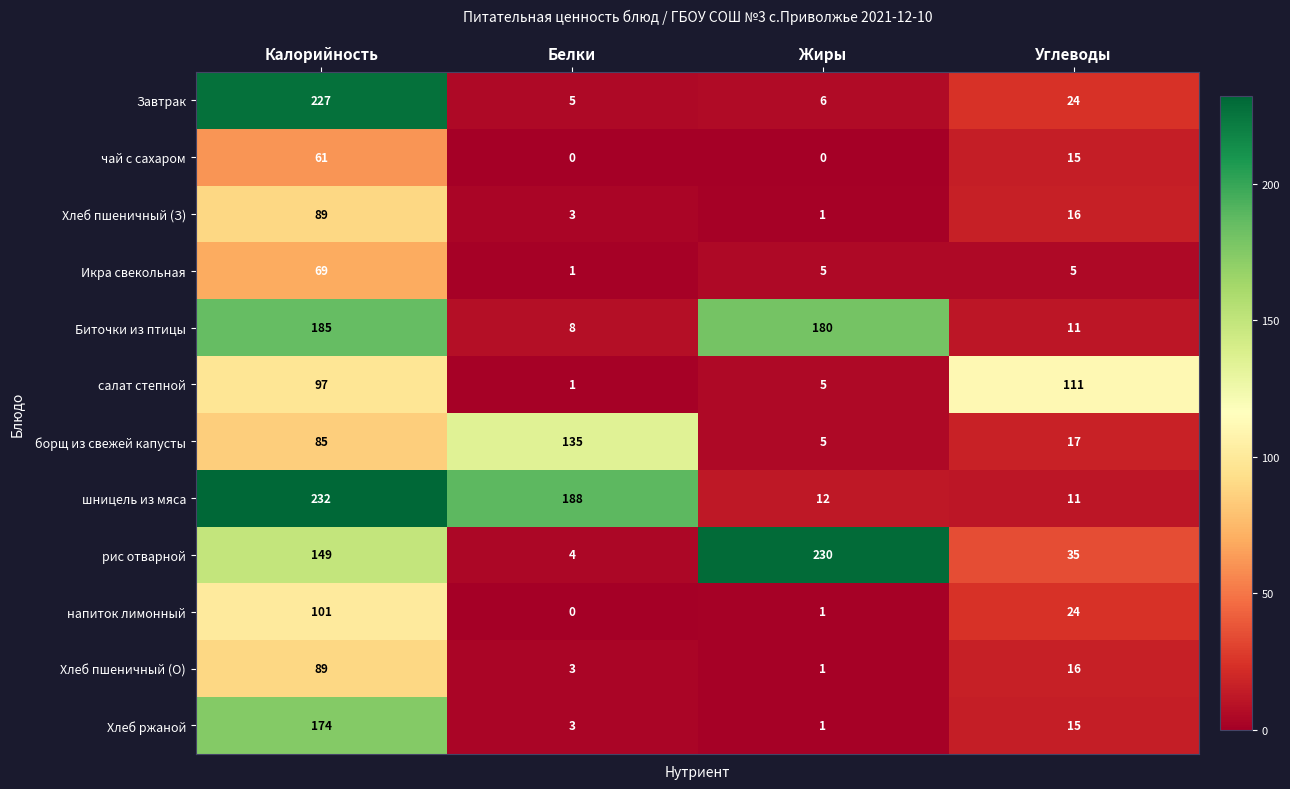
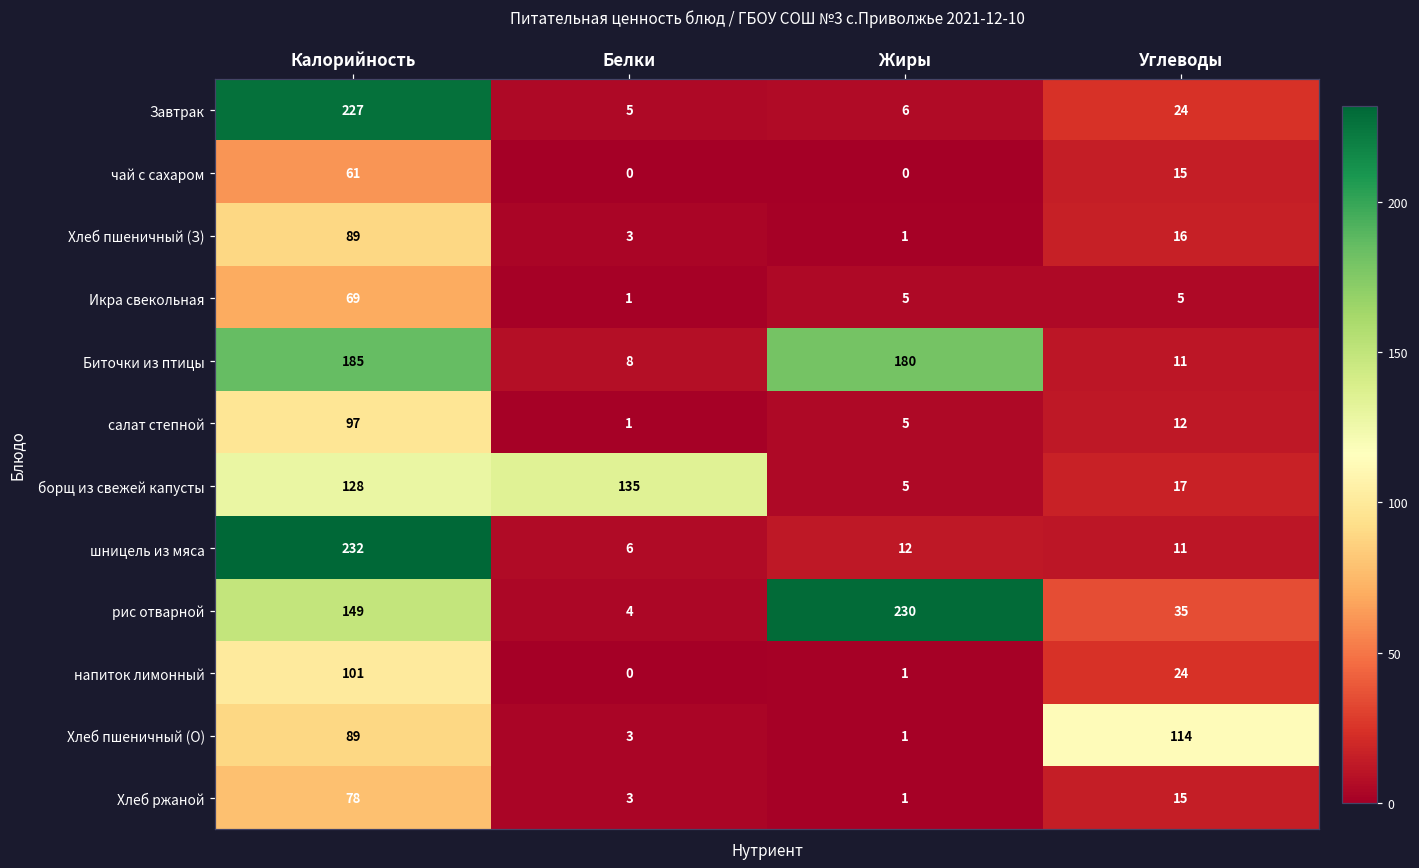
  {
    "Завтрак": {
      "Калорийность": 227,
      "Белки": 5,
      "Жиры": 6,
      "Углеводы": 24
    },
    "чай с сахаром": {
      "Калорийность": 61,
      "Белки": 0,
      "Жиры": 0,
      "Углеводы": 15
    },
    "Хлеб пшеничный (З)": {
      "Калорийность": 89,
      "Белки": 3,
      "Жиры": 1,
      "Углеводы": 16
    },
    "Икра свекольная": {
      "Калорийность": 69,
      "Белки": 1,
      "Жиры": 5,
      "Углеводы": 5
    },
    "Биточки из птицы": {
      "Калорийность": 185,
      "Белки": 8,
      "Жиры": 180,
      "Углеводы": 11
    },
    "салат степной": {
      "Калорийность": 97,
      "Белки": 1,
      "Жиры": 5,
-     "Углеводы": 111
+     "Углеводы": 12
    },
    "борщ из свежей капусты": {
-     "Калорийность": 85,
+     "Калорийность": 128,
      "Белки": 135,
      "Жиры": 5,
      "Углеводы": 17
    },
    "шницель из мяса": {
      "Калорийность": 232,
-     "Белки": 188,
+     "Белки": 6,
      "Жиры": 12,
      "Углеводы": 11
    },
    "рис отварной": {
      "Калорийность": 149,
      "Белки": 4,
      "Жиры": 230,
      "Углеводы": 35
    },
    "напиток лимонный": {
      "Калорийность": 101,
      "Белки": 0,
      "Жиры": 1,
      "Углеводы": 24
    },
    "Хлеб пшеничный (О)": {
      "Калорийность": 89,
      "Белки": 3,
      "Жиры": 1,
-     "Углеводы": 16
+     "Углеводы": 114
    },
    "Хлеб ржаной": {
-     "Калорийность": 174,
+     "Калорийность": 78,
      "Белки": 3,
      "Жиры": 1,
      "Углеводы": 15
    }
  }
